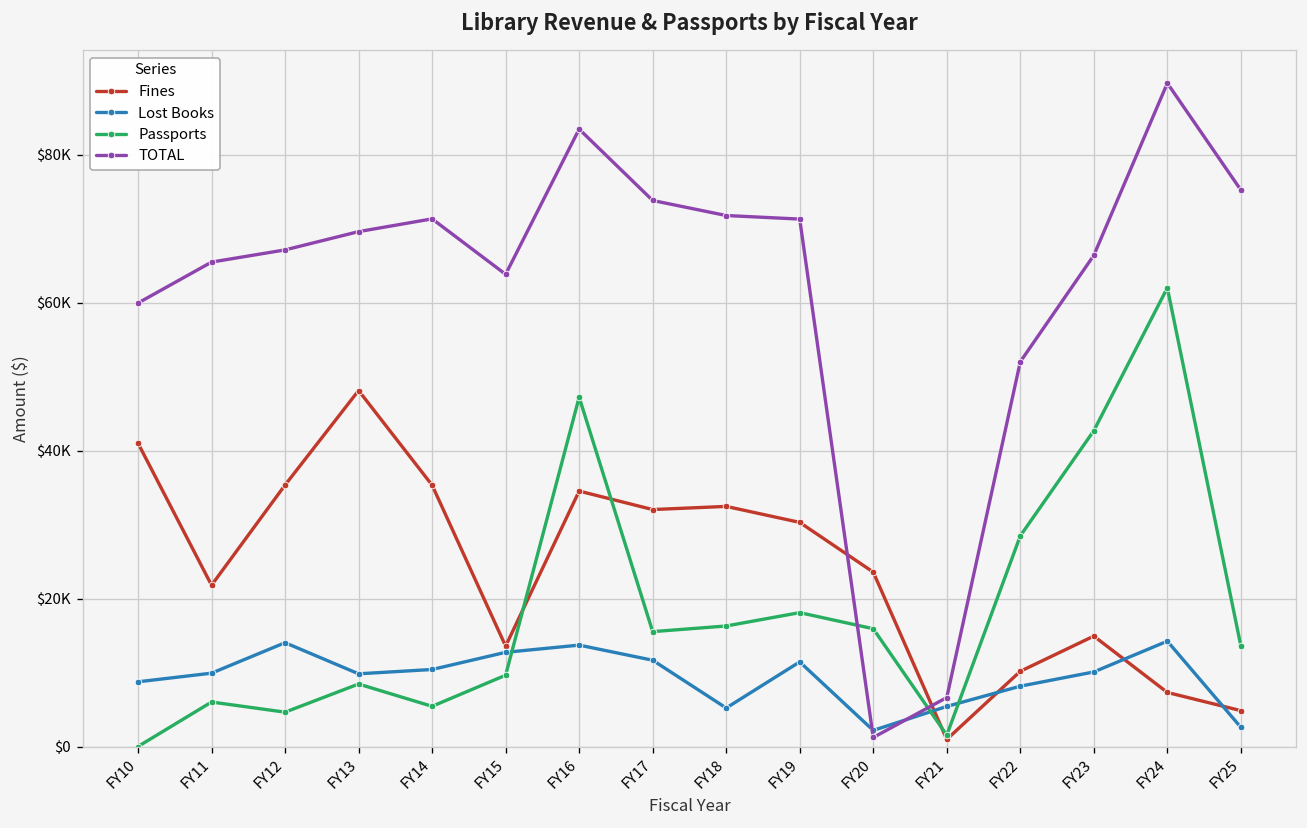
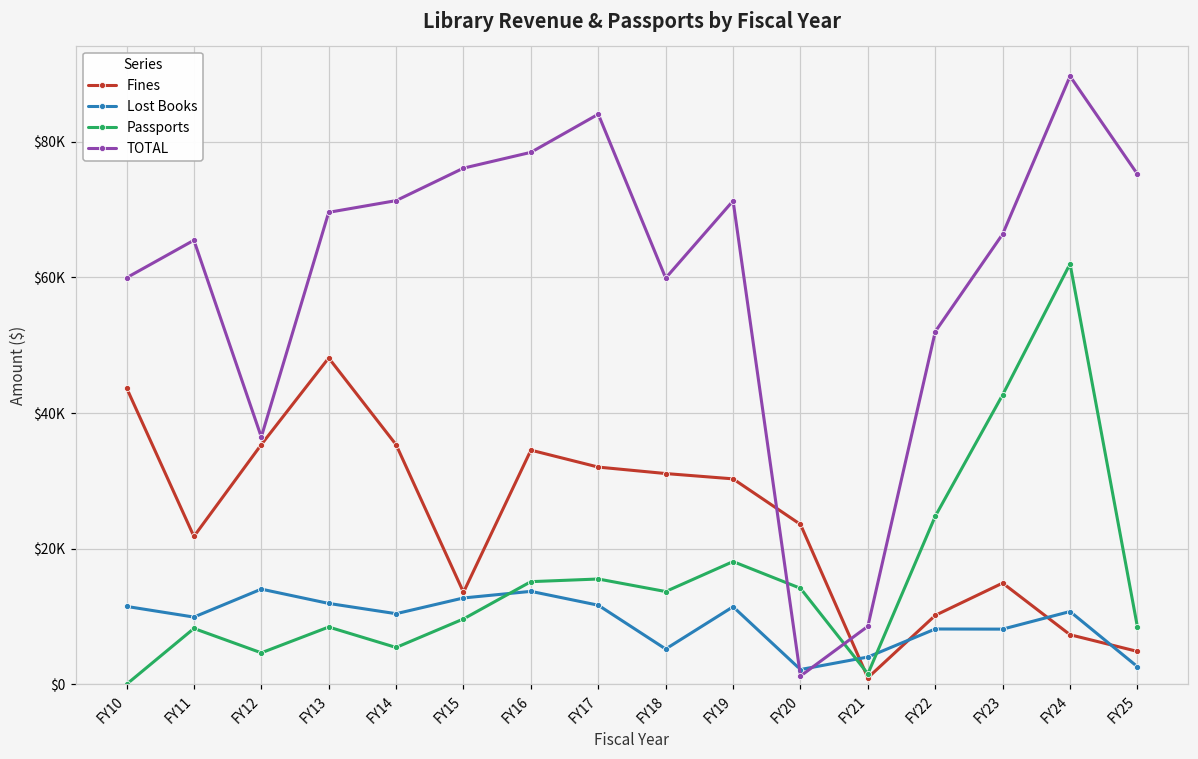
  {
    "Fines": {
-     "FY10": "$41000",
+     "FY10": "$44000",
      "FY11": "$22000",
      "FY12": "$35000",
      "FY13": "$48000",
      "FY14": "$35000",
      "FY15": "$14000",
      "FY16": "$35000",
      "FY17": "$32000",
-     "FY18": "$32000",
+     "FY18": "$31000",
      "FY19": "$30000",
      "FY20": "$24000",
      "FY21": "$1000",
      "FY22": "$10000",
      "FY23": "$15000",
      "FY24": "$7000",
      "FY25": "$5000"
    },
    "Lost Books": {
-     "FY10": "$9000",
+     "FY10": "$11000",
      "FY11": "$10000",
      "FY12": "$14000",
-     "FY13": "$10000",
+     "FY13": "$12000",
      "FY14": "$10000",
      "FY15": "$13000",
      "FY16": "$14000",
      "FY17": "$12000",
      "FY18": "$5000",
      "FY19": "$11000",
      "FY20": "$2000",
-     "FY21": "$5000",
+     "FY21": "$4000",
      "FY22": "$8000",
-     "FY23": "$10000",
-     "FY24": "$14000",
+     "FY23": "$8000",
+     "FY24": "$11000",
      "FY25": "$3000"
    },
    "Passports": {
      "FY10": "$0",
-     "FY11": "$6000",
+     "FY11": "$8000",
      "FY12": "$5000",
      "FY13": "$8000",
      "FY14": "$5000",
      "FY15": "$10000",
-     "FY16": "$47000",
+     "FY16": "$15000",
      "FY17": "$16000",
-     "FY18": "$16000",
+     "FY18": "$14000",
      "FY19": "$18000",
-     "FY20": "$16000",
+     "FY20": "$14000",
      "FY21": "$2000",
-     "FY22": "$28000",
+     "FY22": "$25000",
      "FY23": "$43000",
      "FY24": "$62000",
-     "FY25": "$14000"
+     "FY25": "$8000"
    },
    "TOTAL": {
      "FY10": "$60000",
      "FY11": "$65000",
-     "FY12": "$67000",
+     "FY12": "$36000",
      "FY13": "$70000",
      "FY14": "$71000",
-     "FY15": "$64000",
-     "FY16": "$83000",
-     "FY17": "$74000",
-     "FY18": "$72000",
+     "FY15": "$76000",
+     "FY16": "$78000",
+     "FY17": "$84000",
+     "FY18": "$60000",
      "FY19": "$71000",
      "FY20": "$1000",
-     "FY21": "$7000",
+     "FY21": "$9000",
      "FY22": "$52000",
      "FY23": "$66000",
      "FY24": "$90000",
      "FY25": "$75000"
    }
  }
